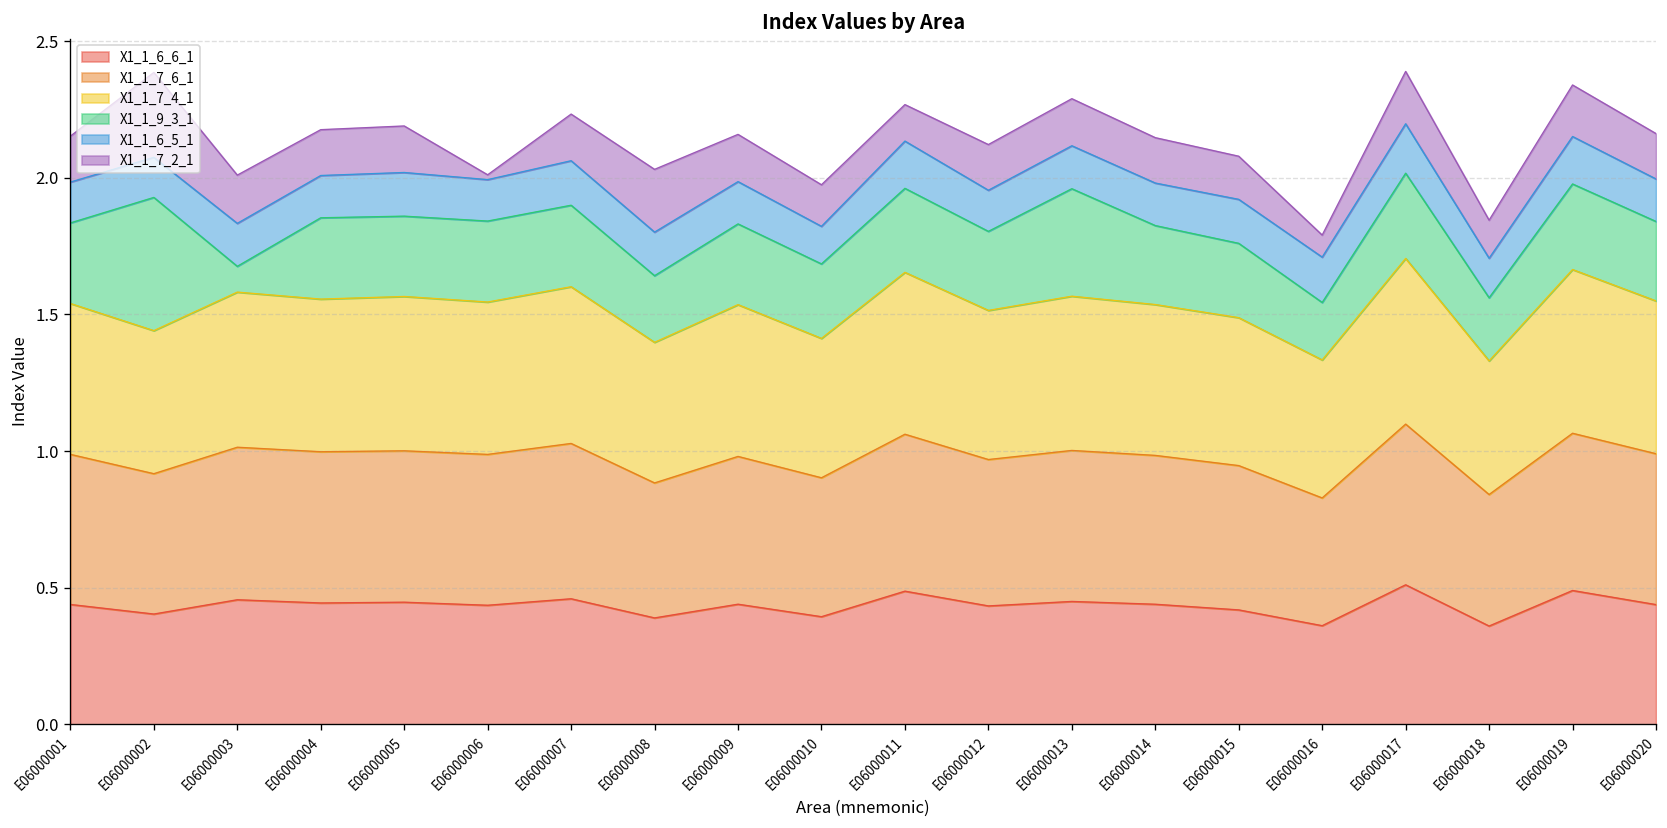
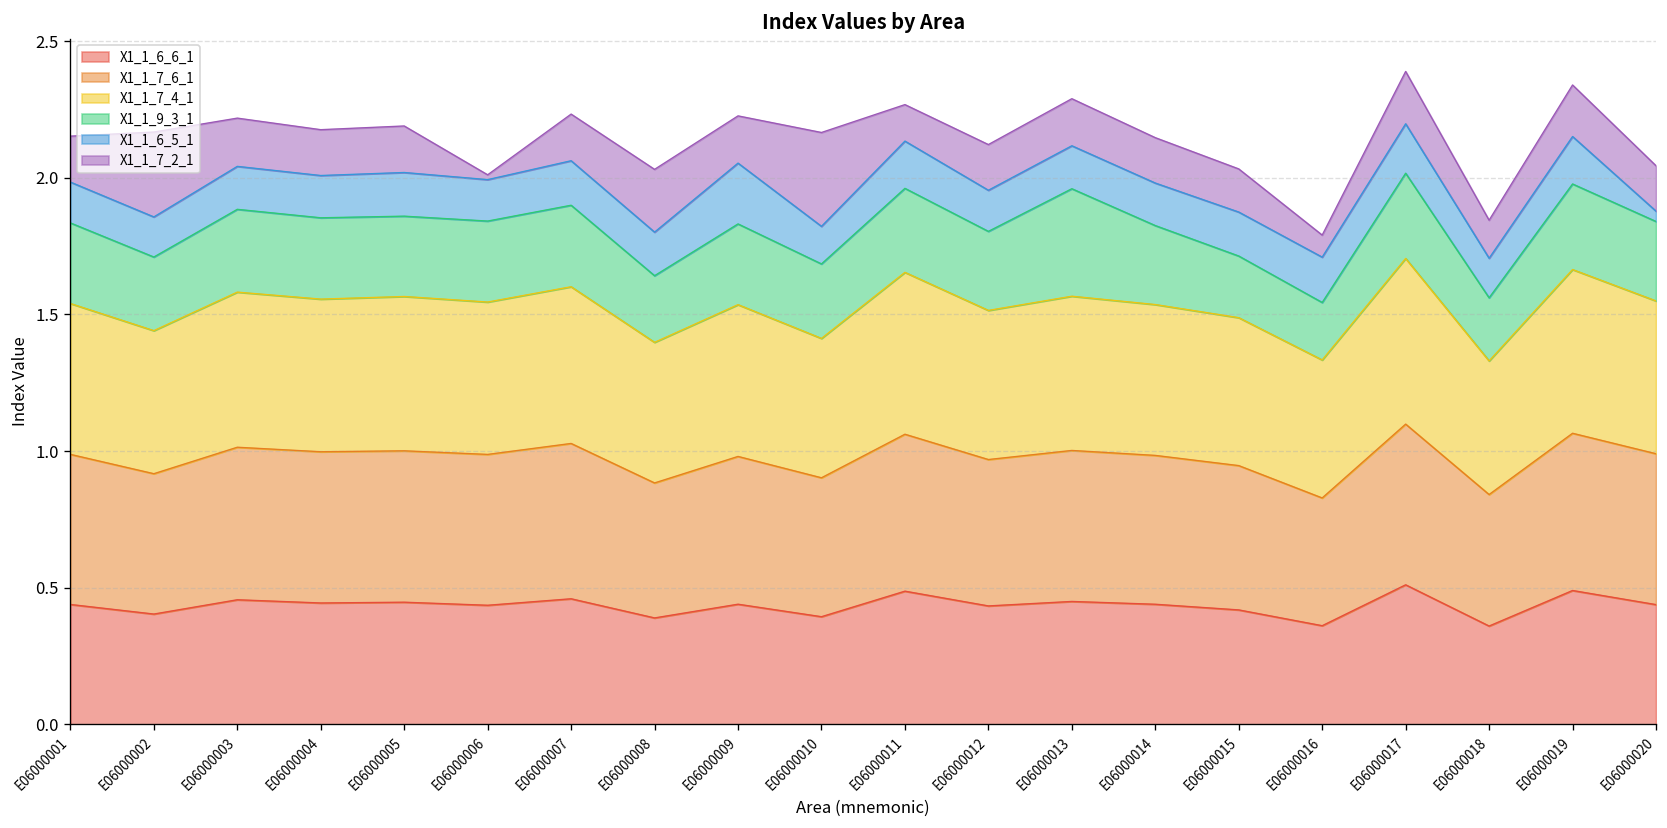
  {
    "X1_1_9_3_1": {
      "E06000001": 0.29,
-     "E06000002": 0.49,
-     "E06000003": 0.09,
+     "E06000002": 0.27,
+     "E06000003": 0.30,
      "E06000004": 0.30,
      "E06000005": 0.29,
      "E06000006": 0.30,
      "E06000007": 0.30,
      "E06000008": 0.24,
      "E06000009": 0.30,
      "E06000010": 0.27,
      "E06000011": 0.31,
      "E06000012": 0.29,
      "E06000013": 0.39,
      "E06000014": 0.29,
-     "E06000015": 0.27,
+     "E06000015": 0.23,
      "E06000016": 0.21,
      "E06000017": 0.31,
      "E06000018": 0.23,
      "E06000019": 0.31,
      "E06000020": 0.29
    },
    "X1_1_6_5_1": {
      "E06000001": 0.15,
      "E06000003": 0.16,
      "E06000004": 0.15,
      "E06000005": 0.16,
      "E06000006": 0.15,
      "E06000007": 0.16,
      "E06000008": 0.16,
-     "E06000009": 0.15,
+     "E06000009": 0.22,
      "E06000010": 0.14,
      "E06000011": 0.17,
      "E06000012": 0.15,
      "E06000013": 0.16,
      "E06000014": 0.16,
      "E06000015": 0.16,
      "E06000016": 0.17,
      "E06000017": 0.18,
      "E06000018": 0.14,
      "E06000019": 0.17,
-     "E06000020": 0.16
+     "E06000020": 0.04
    },
    "X1_1_7_2_1": {
      "E06000001": 0.17,
      "E06000003": 0.18,
      "E06000004": 0.17,
      "E06000005": 0.17,
      "E06000006": 0.02,
      "E06000007": 0.17,
      "E06000008": 0.23,
      "E06000009": 0.17,
-     "E06000010": 0.15,
+     "E06000010": 0.34,
      "E06000011": 0.13,
      "E06000012": 0.17,
      "E06000013": 0.17,
      "E06000014": 0.17,
      "E06000015": 0.16,
      "E06000016": 0.08,
      "E06000017": 0.19,
      "E06000018": 0.14,
      "E06000019": 0.19,
      "E06000020": 0.17
    }
  }
